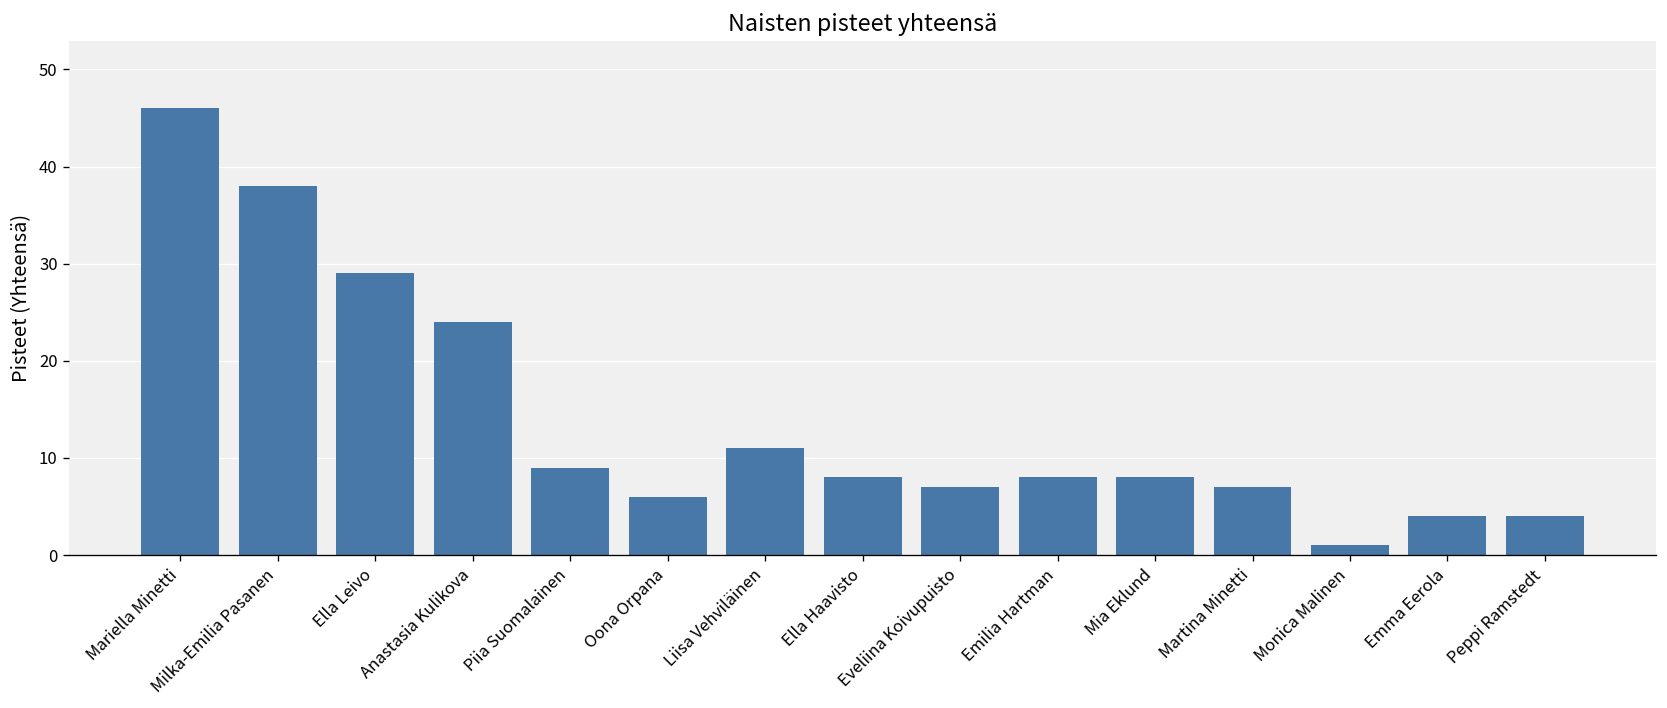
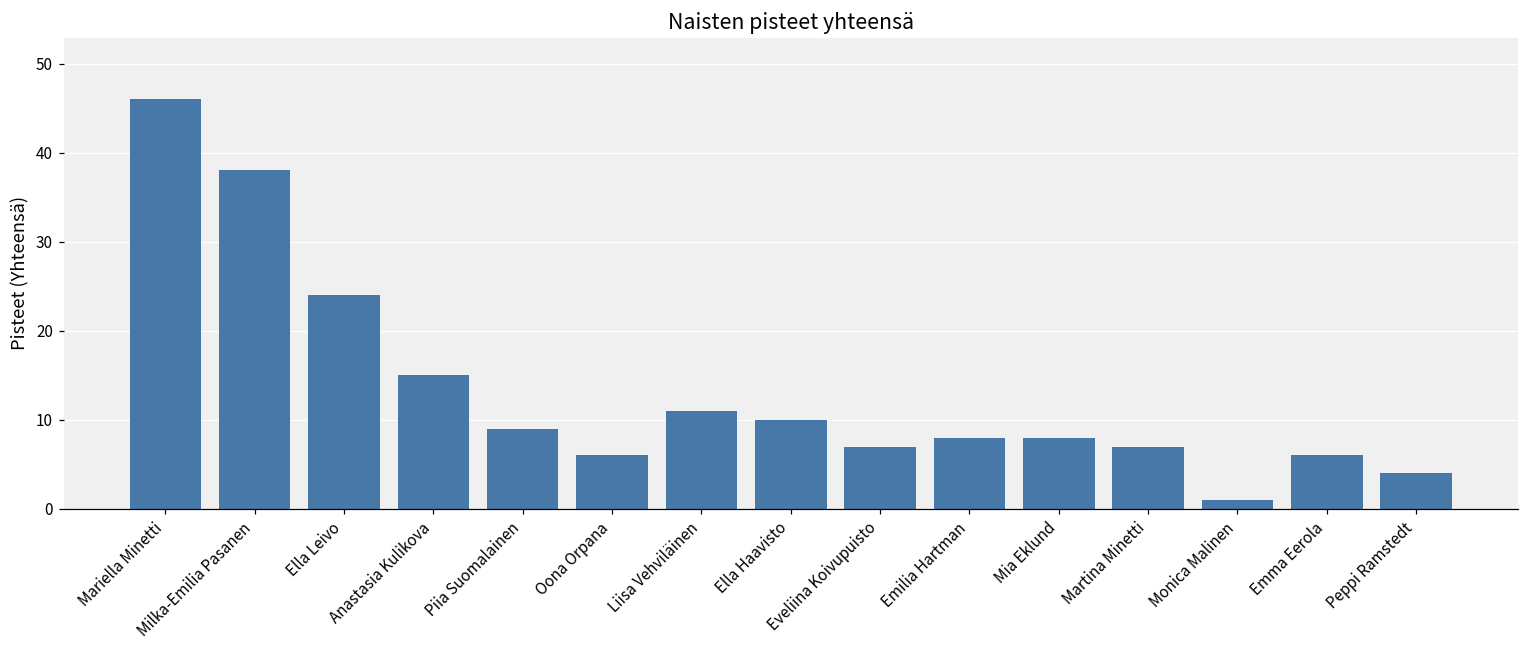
  {
    "Mariella Minetti": 46,
    "Milka-Emilia Pasanen": 38,
-   "Ella Leivo": 29,
-   "Anastasia Kulikova": 24,
+   "Ella Leivo": 24,
+   "Anastasia Kulikova": 15,
    "Piia Suomalainen": 9,
    "Oona Orpana": 6,
    "Liisa Vehviläinen": 11,
-   "Ella Haavisto": 8,
+   "Ella Haavisto": 10,
    "Eveliina Koivupuisto": 7,
    "Emilia Hartman": 8,
    "Mia Eklund": 8,
    "Martina Minetti": 7,
    "Monica Malinen": 1,
-   "Emma Eerola": 4,
+   "Emma Eerola": 6,
    "Peppi Ramstedt": 4
  }
